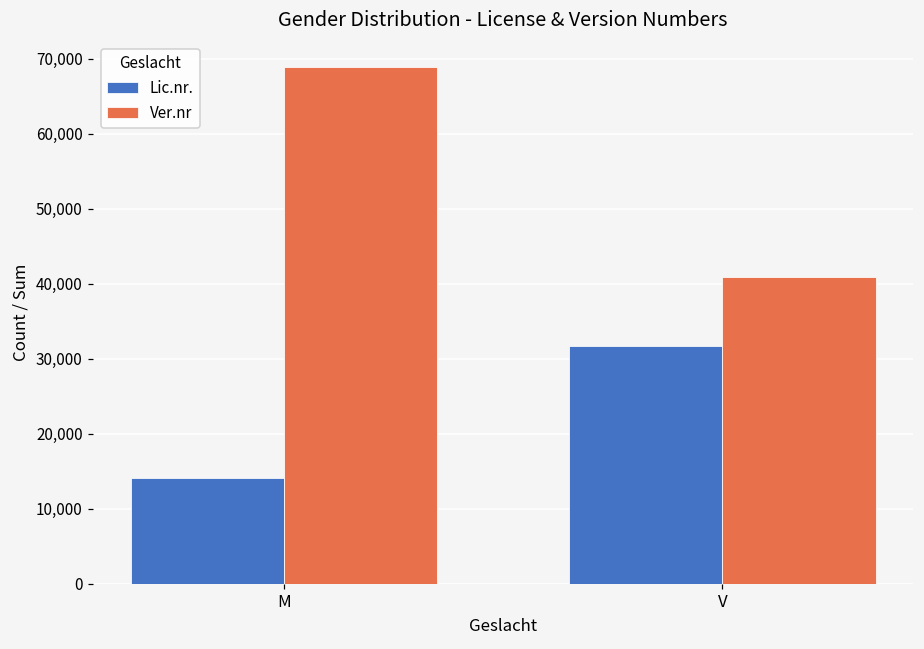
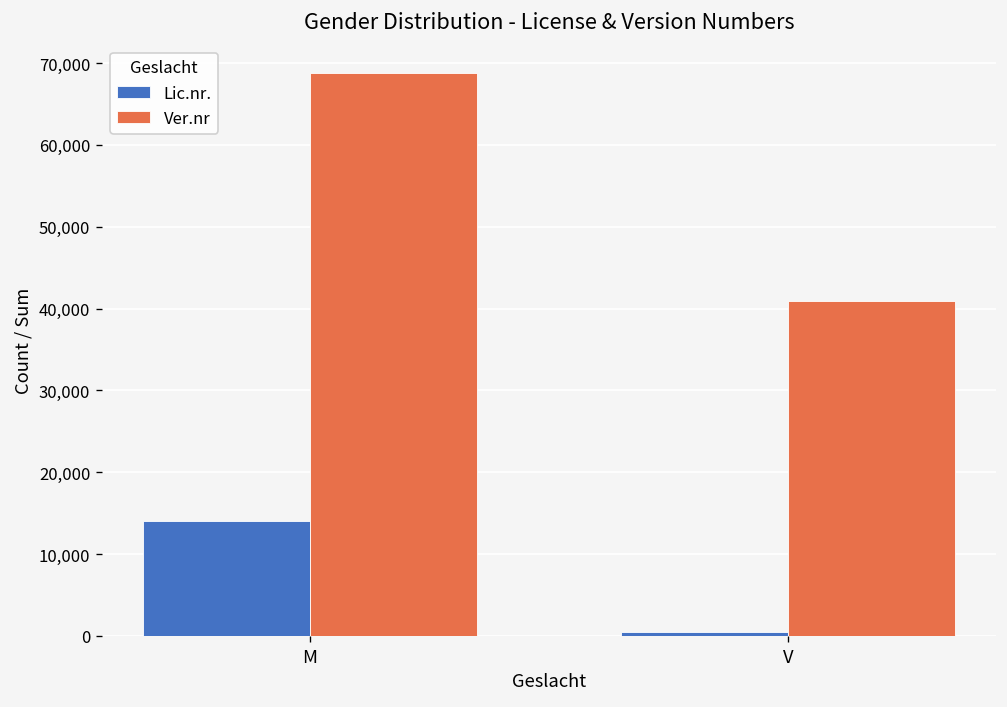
  {
    "Lic.nr.": {
      "M": "14,000",
-     "V": "32,000"
+     "V": "0"
    },
    "Ver.nr": {
      "M": "69,000",
      "V": "41,000"
    }
  }
